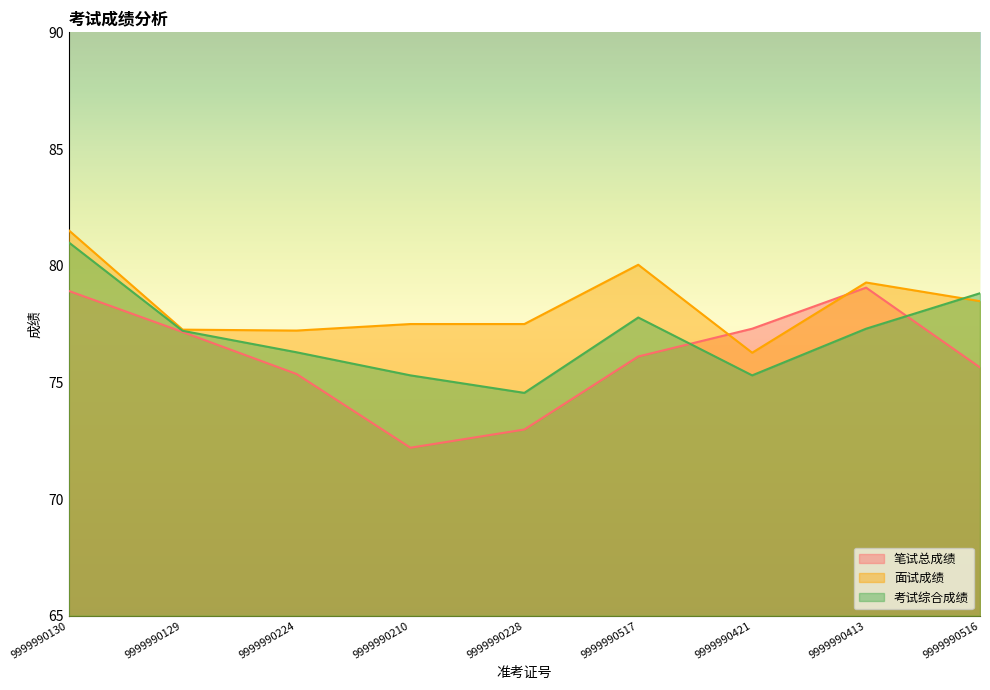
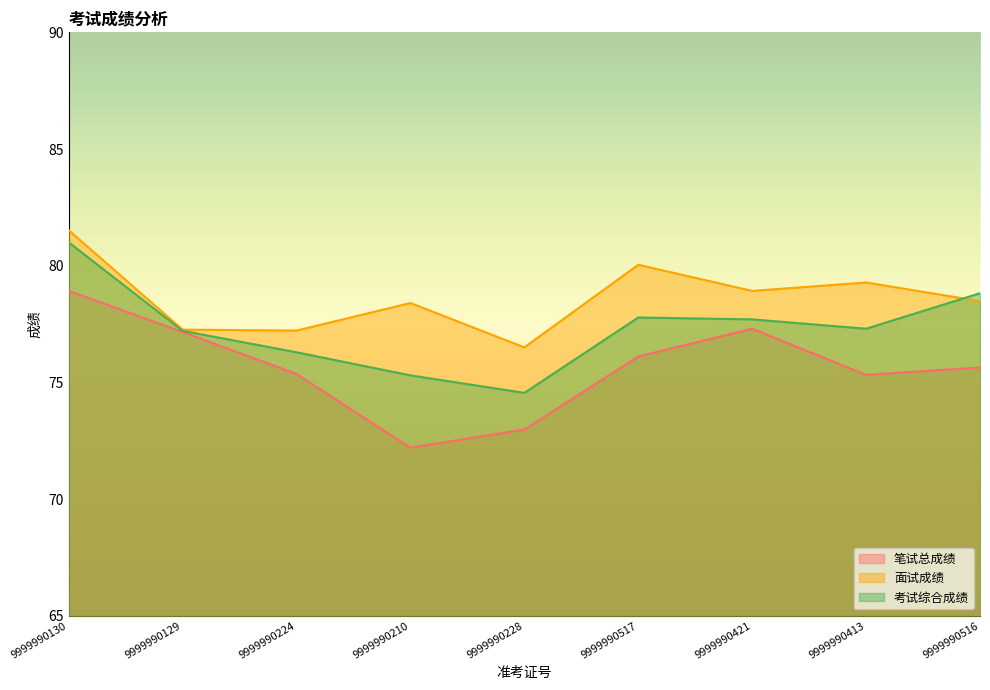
  {
    "笔试总成绩": {
      "9999990130": 78.9,
      "9999990224": 75.4,
      "9999990210": 72.2,
      "9999990228": 73.0,
      "9999990517": 76.1,
      "9999990421": 77.3,
-     "9999990413": 79.1,
+     "9999990413": 75.3,
      "9999990516": 75.6
    },
    "面试成绩": {
      "9999990130": 81.5,
      "9999990224": 77.2,
-     "9999990210": 77.5,
-     "9999990228": 77.5,
+     "9999990210": 78.4,
+     "9999990228": 76.5,
      "9999990517": 80.0,
-     "9999990421": 76.3,
+     "9999990421": 78.9,
      "9999990413": 79.3,
      "9999990516": 78.5
    },
    "考试综合成绩": {
      "9999990130": 81.0,
      "9999990224": 76.3,
      "9999990210": 75.3,
      "9999990228": 74.6,
      "9999990517": 77.8,
-     "9999990421": 75.3,
+     "9999990421": 77.7,
      "9999990413": 77.3,
      "9999990516": 78.8
    }
  }
